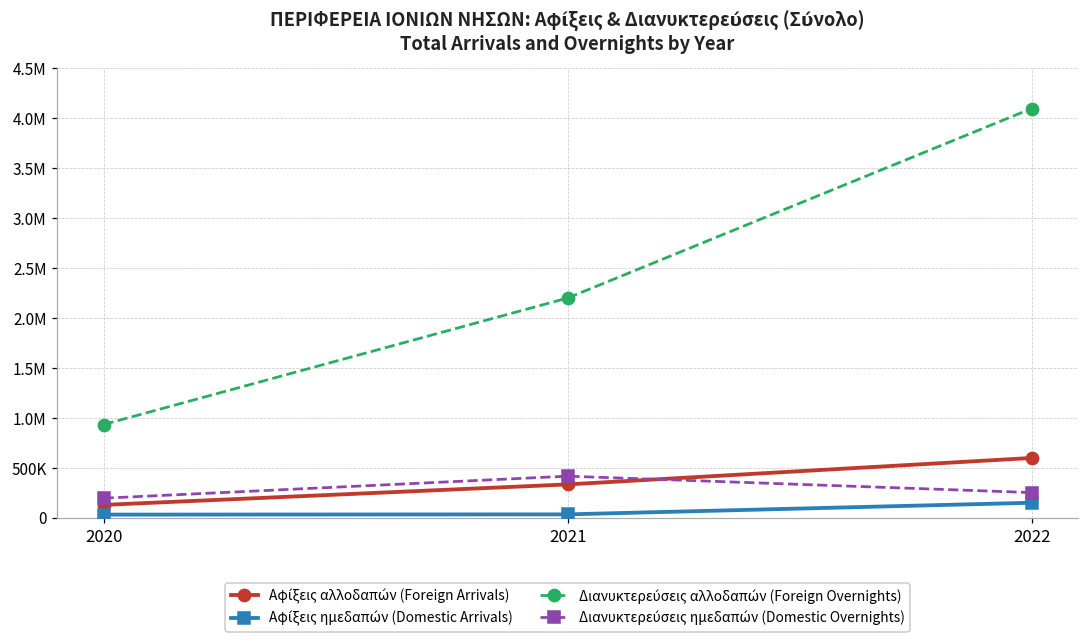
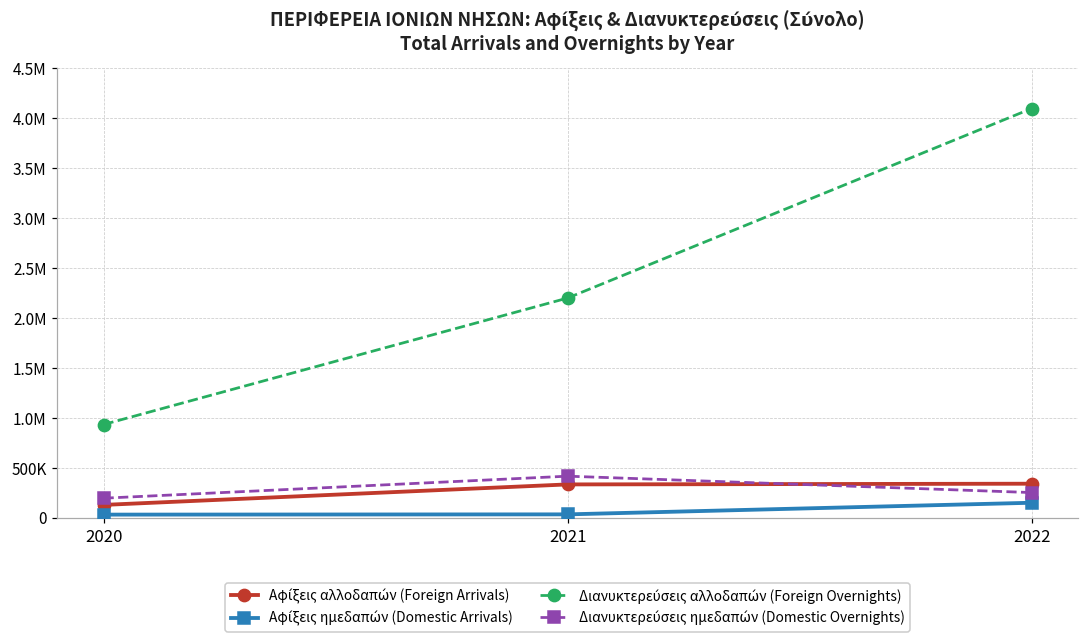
  {
    "Αφίξεις αλλοδαπών (Foreign Arrivals)": {
      "2020": 100000,
      "2021": 300000,
-     "2022": 600000
+     "2022": 300000
    },
    "Αφίξεις ημεδαπών (Domestic Arrivals)": {
      "2020": 0,
      "2021": 0,
      "2022": 100000
    },
    "Διανυκτερεύσεις αλλοδαπών (Foreign Overnights)": {
      "2020": 900000,
      "2021": 2200000,
      "2022": 4100000
    },
    "Διανυκτερεύσεις ημεδαπών (Domestic Overnights)": {
      "2020": 200000,
      "2021": 400000,
      "2022": 300000
    }
  }
